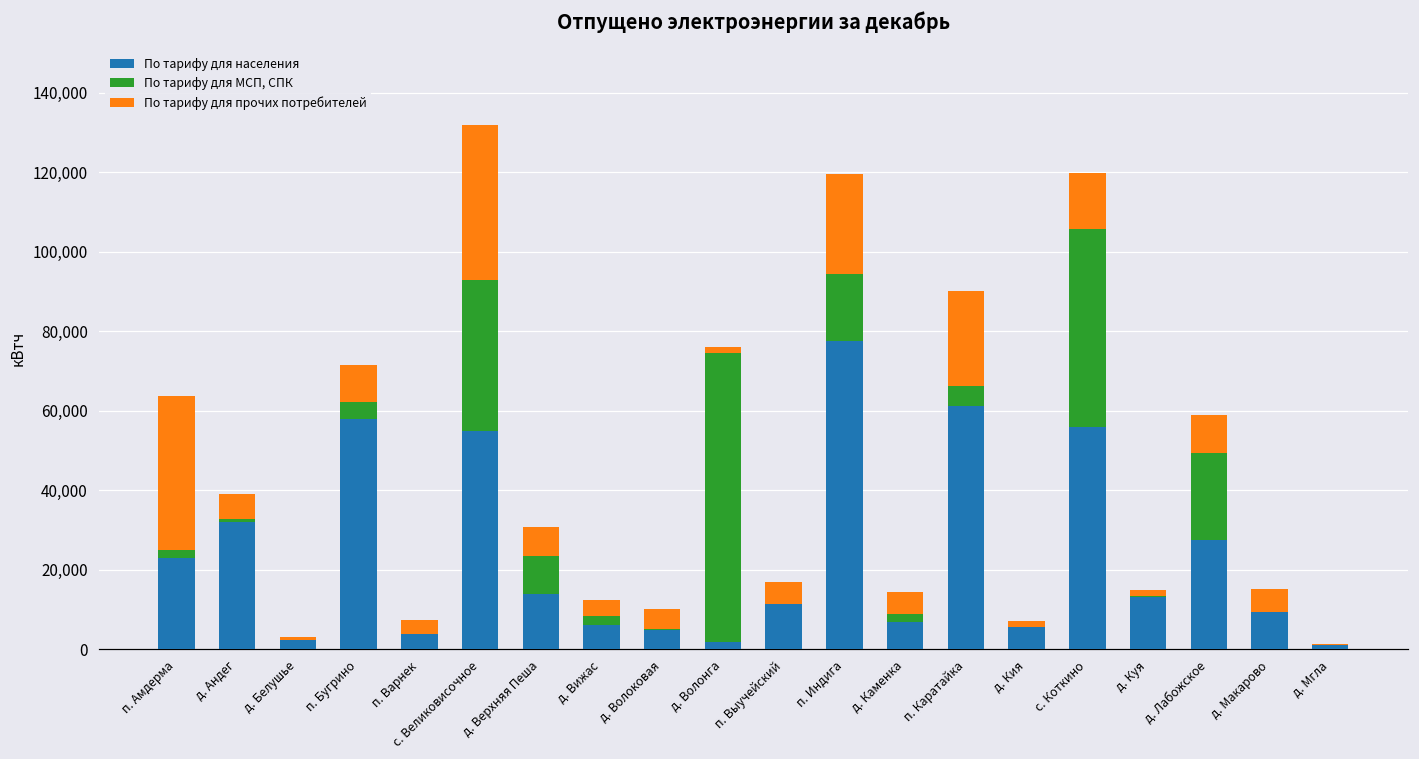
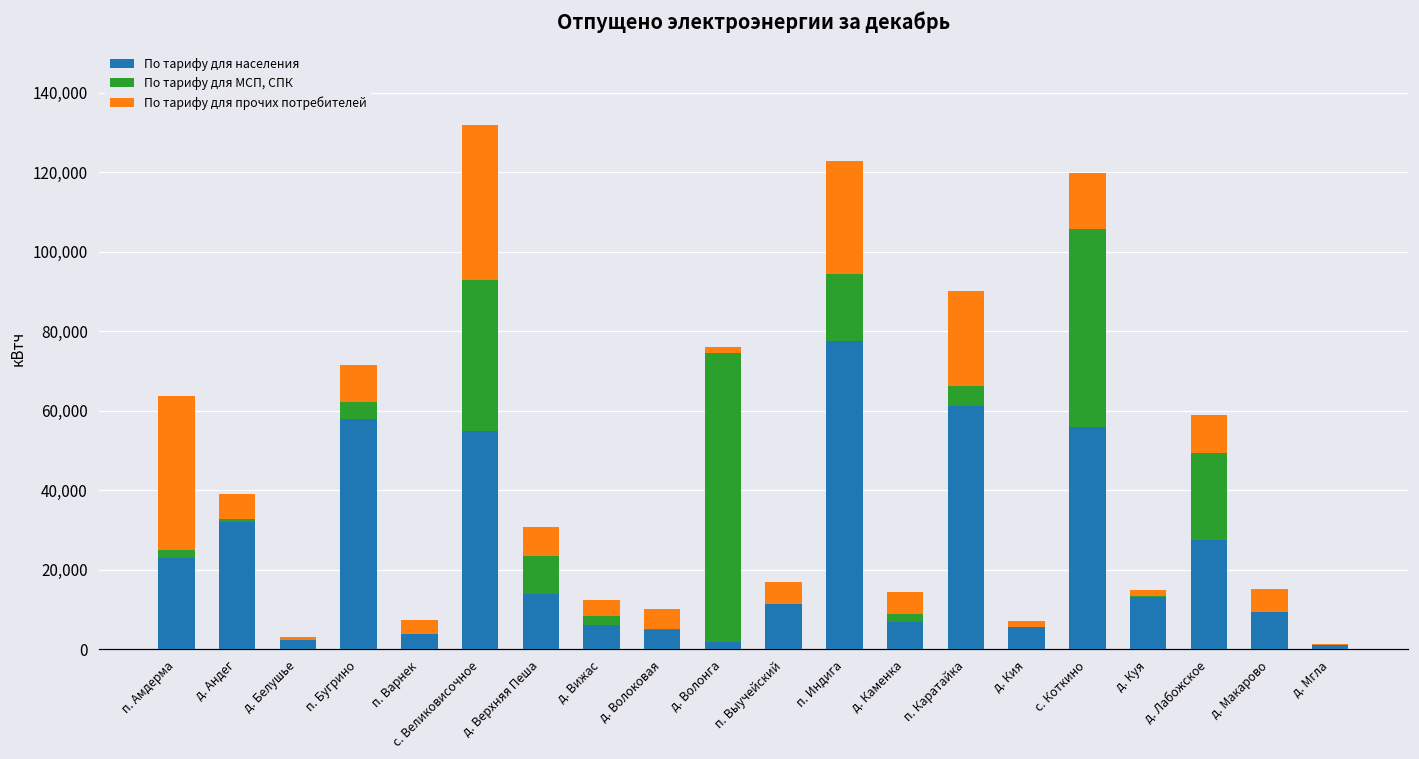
  {
    "По тарифу для населения": {
      "п. Амдерма": "23,000",
      "д. Андег": "32,000",
      "д. Белушье": "2,000",
      "п. Бугрино": "58,000",
      "п. Варнек": "4,000",
      "с. Великовисочное": "55,000",
      "д. Верхняя Пеша": "14,000",
      "д. Вижас": "6,000",
      "д. Волоковая": "5,000",
      "д. Волонга": "2,000",
      "п. Выучейский": "11,000",
      "п. Индига": "78,000",
      "д. Каменка": "7,000",
      "п. Каратайка": "61,000",
      "д. Кия": "6,000",
      "с. Коткино": "56,000",
      "д. Куя": "13,000",
      "д. Лабожское": "28,000",
      "д. Макарово": "9,000",
      "д. Мгла": "1,000"
    },
    "По тарифу для МСП, СПК": {
      "п. Амдерма": "2,000",
      "д. Андег": "1,000",
      "д. Белушье": "0",
      "п. Бугрино": "4,000",
      "с. Великовисочное": "38,000",
      "д. Верхняя Пеша": "9,000",
      "д. Вижас": "2,000",
      "д. Волонга": "73,000",
      "п. Выучейский": "0",
      "п. Индига": "17,000",
      "д. Каменка": "2,000",
      "п. Каратайка": "5,000",
      "с. Коткино": "50,000",
      "д. Лабожское": "22,000",
      "д. Макарово": "0",
      "д. Мгла": "0"
    },
    "По тарифу для прочих потребителей": {
      "п. Амдерма": "39,000",
      "д. Андег": "6,000",
      "д. Белушье": "1,000",
      "п. Бугрино": "9,000",
      "п. Варнек": "4,000",
      "с. Великовисочное": "39,000",
      "д. Верхняя Пеша": "7,000",
      "д. Вижас": "4,000",
      "д. Волоковая": "5,000",
      "д. Волонга": "1,000",
      "п. Выучейский": "6,000",
-     "п. Индига": "25,000",
+     "п. Индига": "29,000",
      "д. Каменка": "5,000",
      "п. Каратайка": "24,000",
      "д. Кия": "1,000",
      "с. Коткино": "14,000",
      "д. Куя": "1,000",
      "д. Лабожское": "10,000",
      "д. Макарово": "6,000"
    }
  }
